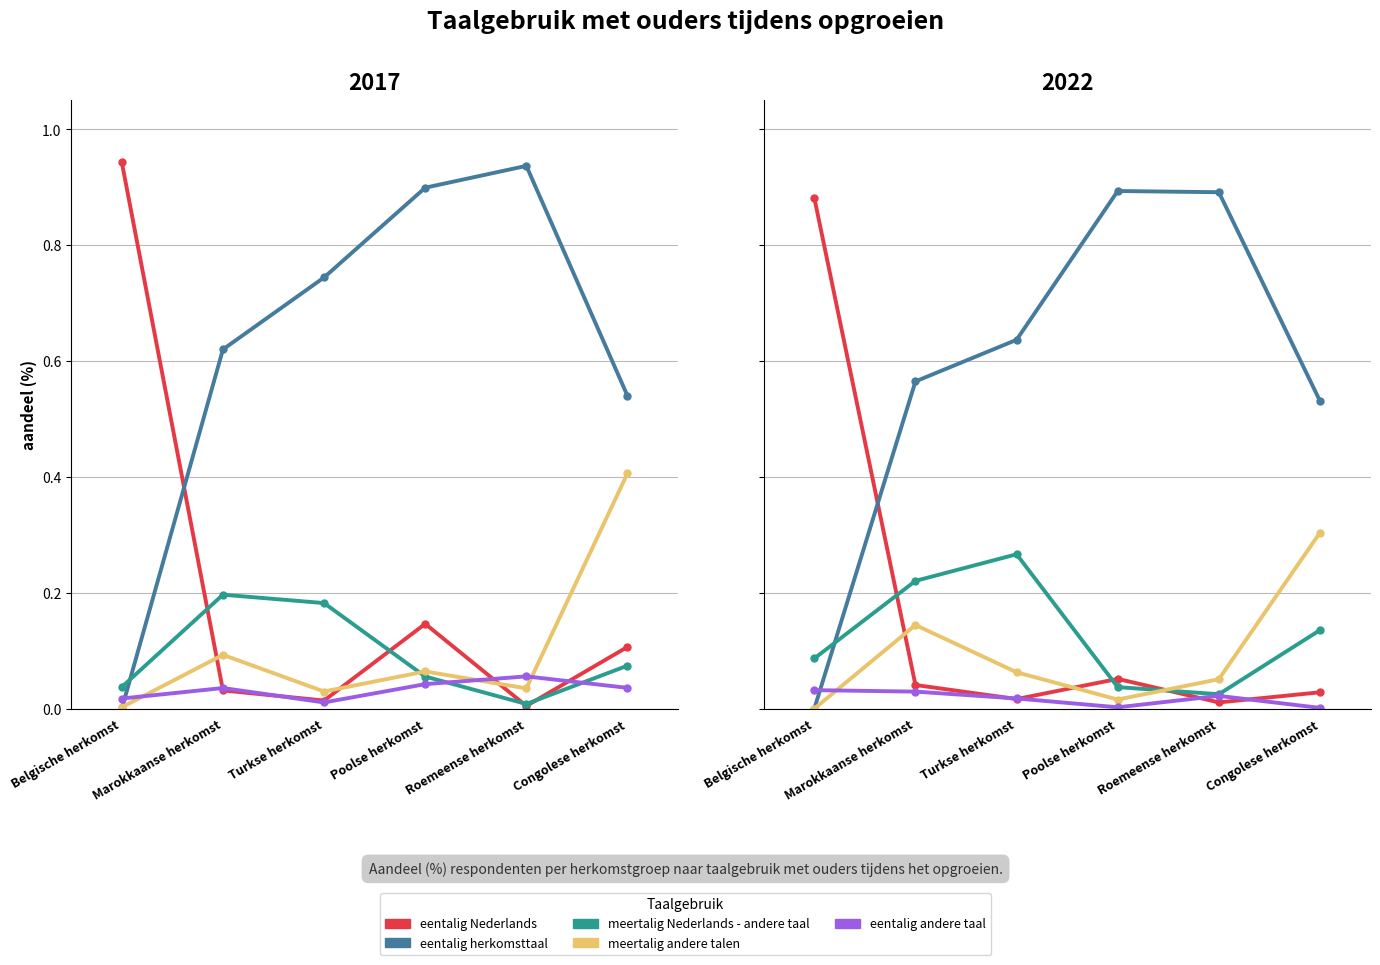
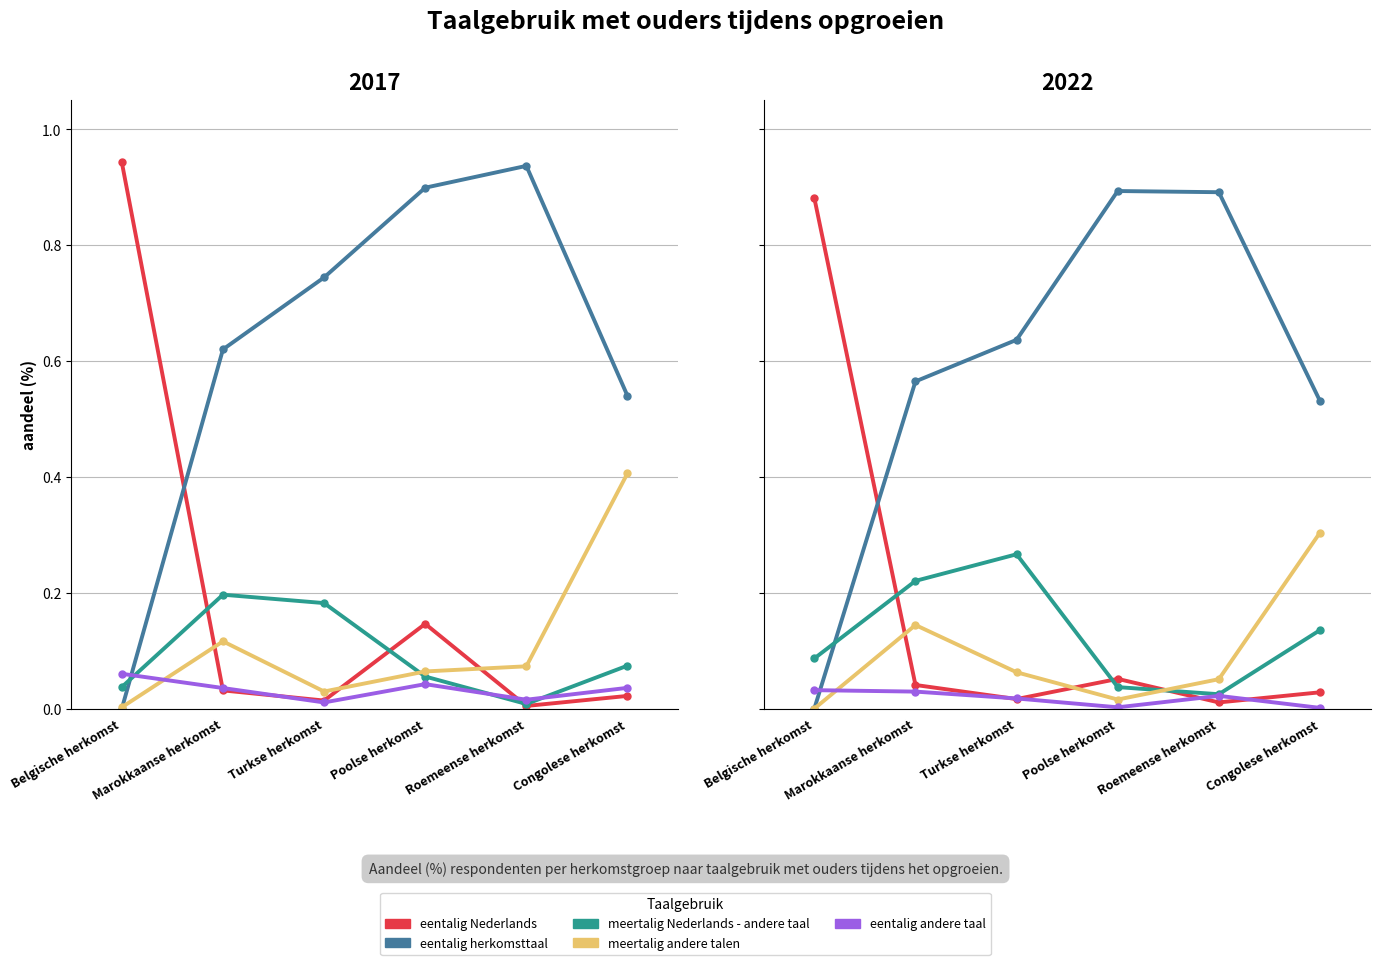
  {
    "2017": {
      "eentalig Nederlands": {
        "Belgische herkomst": 0.94,
        "Poolse herkomst": 0.15,
-       "Congolese herkomst": 0.11
+       "Congolese herkomst": 0.02
      },
      "meertalig andere talen": {
-       "Marokkaanse herkomst": 0.09,
+       "Marokkaanse herkomst": 0.12,
        "Turkse herkomst": 0.03,
        "Poolse herkomst": 0.06,
-       "Roemeense herkomst": 0.03,
+       "Roemeense herkomst": 0.07,
        "Congolese herkomst": 0.41
      },
      "eentalig andere taal": {
-       "Belgische herkomst": 0.02,
+       "Belgische herkomst": 0.06,
        "Poolse herkomst": 0.04,
-       "Roemeense herkomst": 0.06,
+       "Roemeense herkomst": 0.02,
        "Congolese herkomst": 0.04
      }
    }
  }
